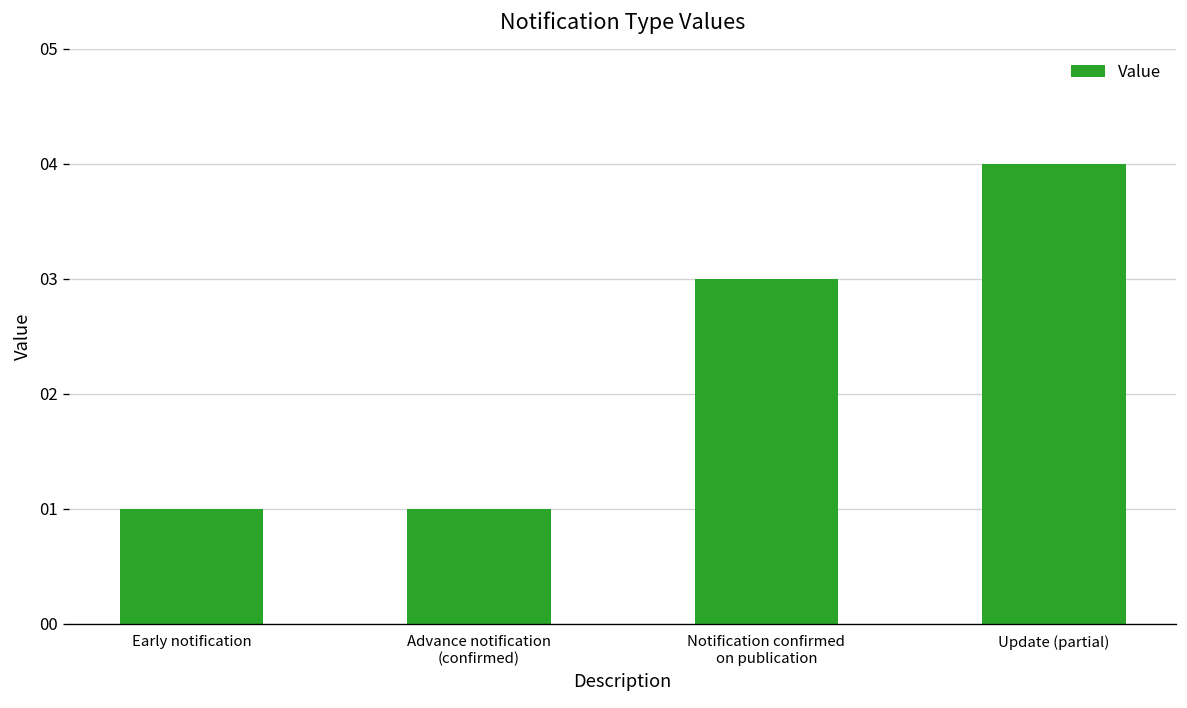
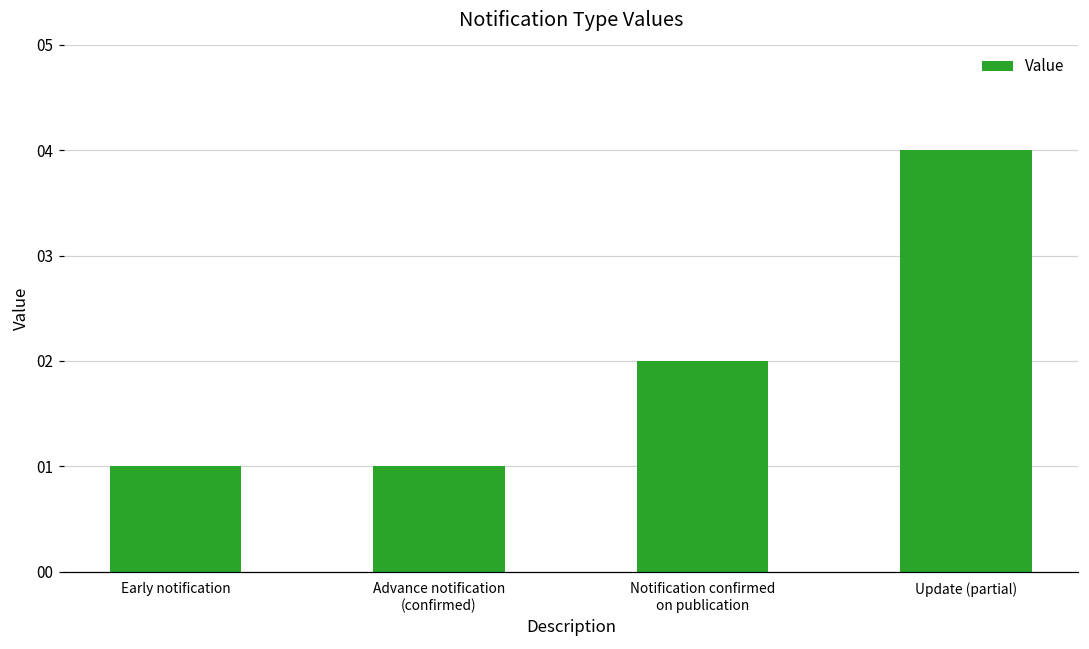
  {
    "Early notification": 1,
    "Advance notification (confirmed)": 1,
-   "Notification confirmed on publication": 3,
+   "Notification confirmed on publication": 2,
    "Update (partial)": 4
  }
